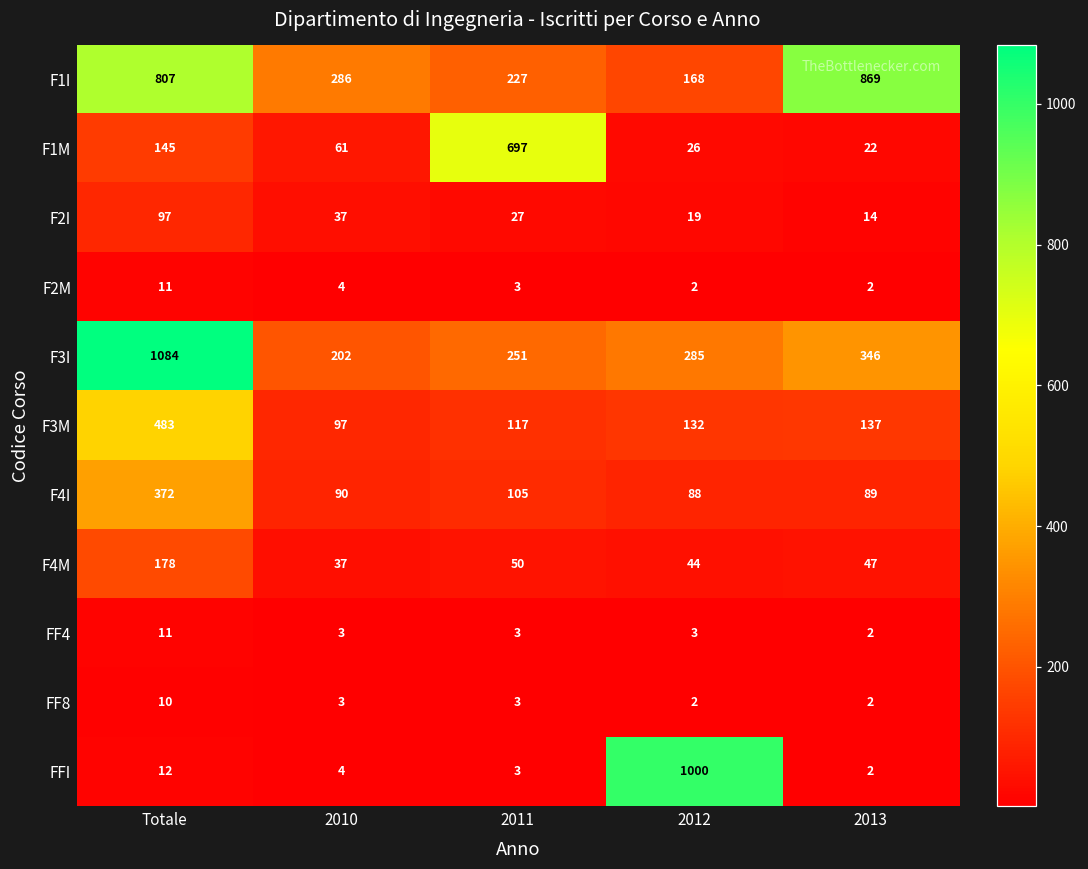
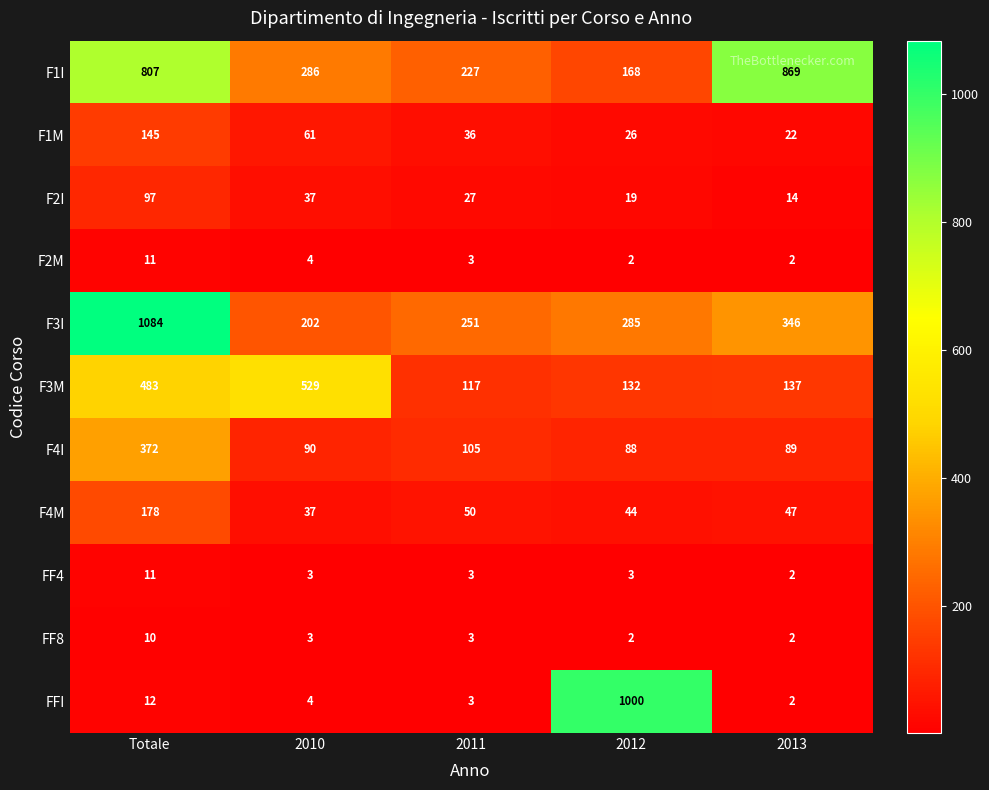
  {
    "F1I": {
      "Totale": 807,
      "2010": 286,
      "2011": 227,
      "2012": 168
    },
    "F1M": {
      "Totale": 145,
      "2010": 61,
-     "2011": 697,
+     "2011": 36,
      "2012": 26,
      "2013": 22
    },
    "F2I": {
      "Totale": 97,
      "2010": 37,
      "2011": 27,
      "2012": 19,
      "2013": 14
    },
    "F2M": {
      "Totale": 11,
      "2010": 4,
      "2011": 3,
      "2012": 2,
      "2013": 2
    },
    "F3I": {
      "Totale": 1084,
      "2010": 202,
      "2011": 251,
      "2012": 285,
      "2013": 346
    },
    "F3M": {
      "Totale": 483,
-     "2010": 97,
+     "2010": 529,
      "2011": 117,
      "2012": 132,
      "2013": 137
    },
    "F4I": {
      "Totale": 372,
      "2010": 90,
      "2011": 105,
      "2012": 88,
      "2013": 89
    },
    "F4M": {
      "Totale": 178,
      "2010": 37,
      "2011": 50,
      "2012": 44,
      "2013": 47
    },
    "FF4": {
      "Totale": 11,
      "2010": 3,
      "2011": 3,
      "2012": 3,
      "2013": 2
    },
    "FF8": {
      "Totale": 10,
      "2010": 3,
      "2011": 3,
      "2012": 2,
      "2013": 2
    },
    "FFI": {
      "Totale": 12,
      "2010": 4,
      "2011": 3,
      "2012": 1000,
      "2013": 2
    }
  }
